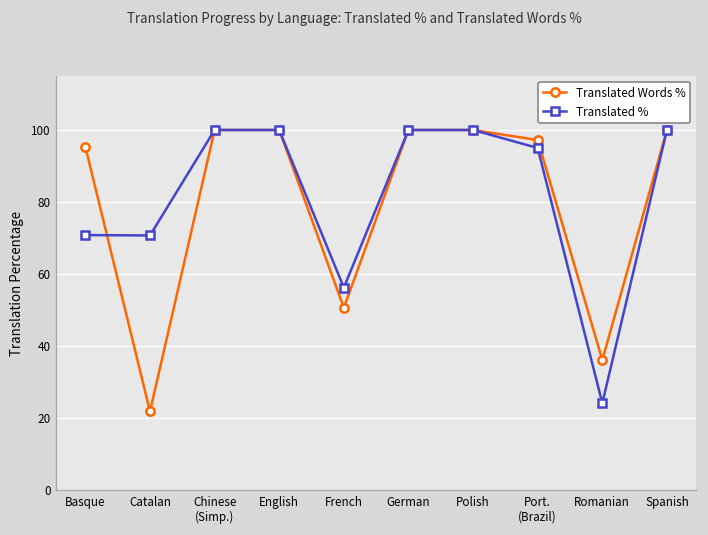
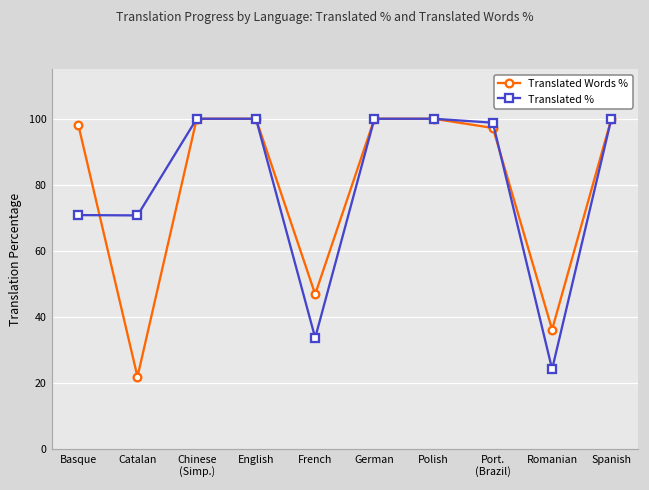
  {
    "Translated Words %": {
-     "Basque": 95,
+     "Basque": 98,
      "Catalan": 22,
-     "French": 51,
+     "French": 47,
      "Port. (Brazil)": 97,
      "Romanian": 36
    },
    "Translated %": {
      "Basque": 71,
      "Catalan": 71,
-     "French": 56,
-     "Port. (Brazil)": 95,
+     "French": 34,
+     "Port. (Brazil)": 99,
      "Romanian": 24
    }
  }
